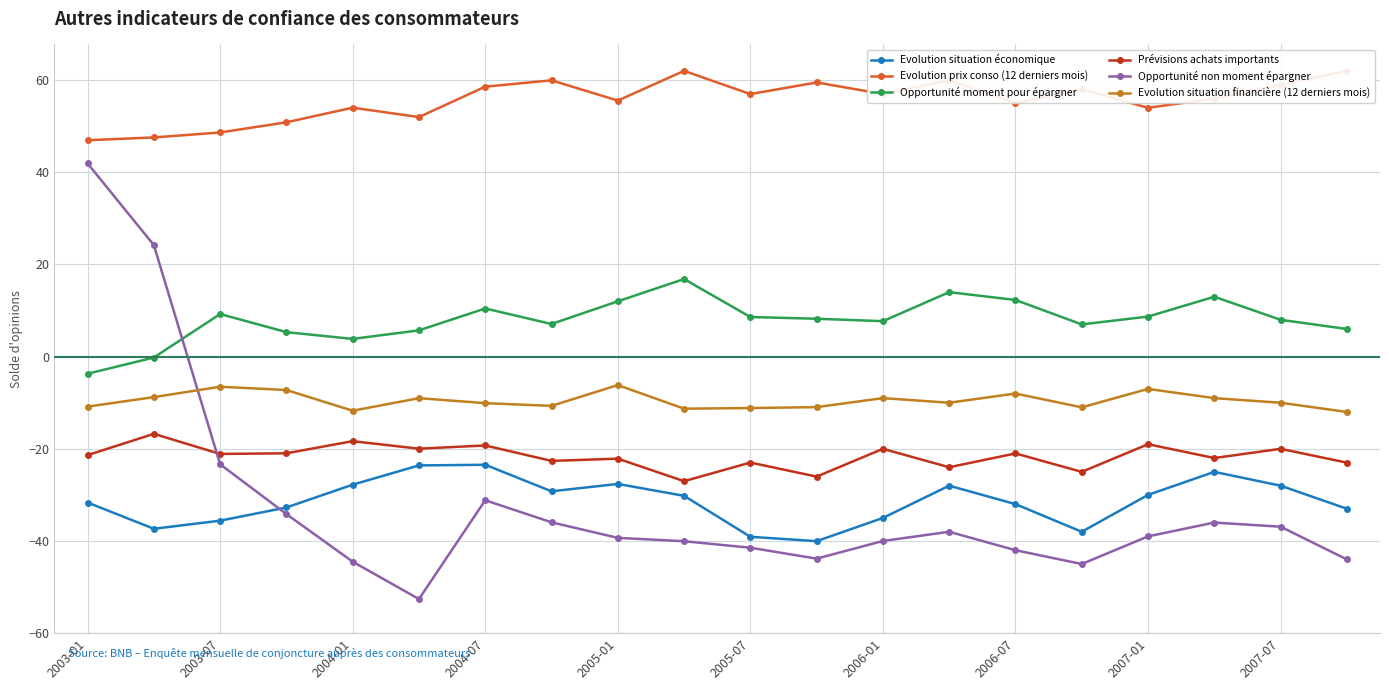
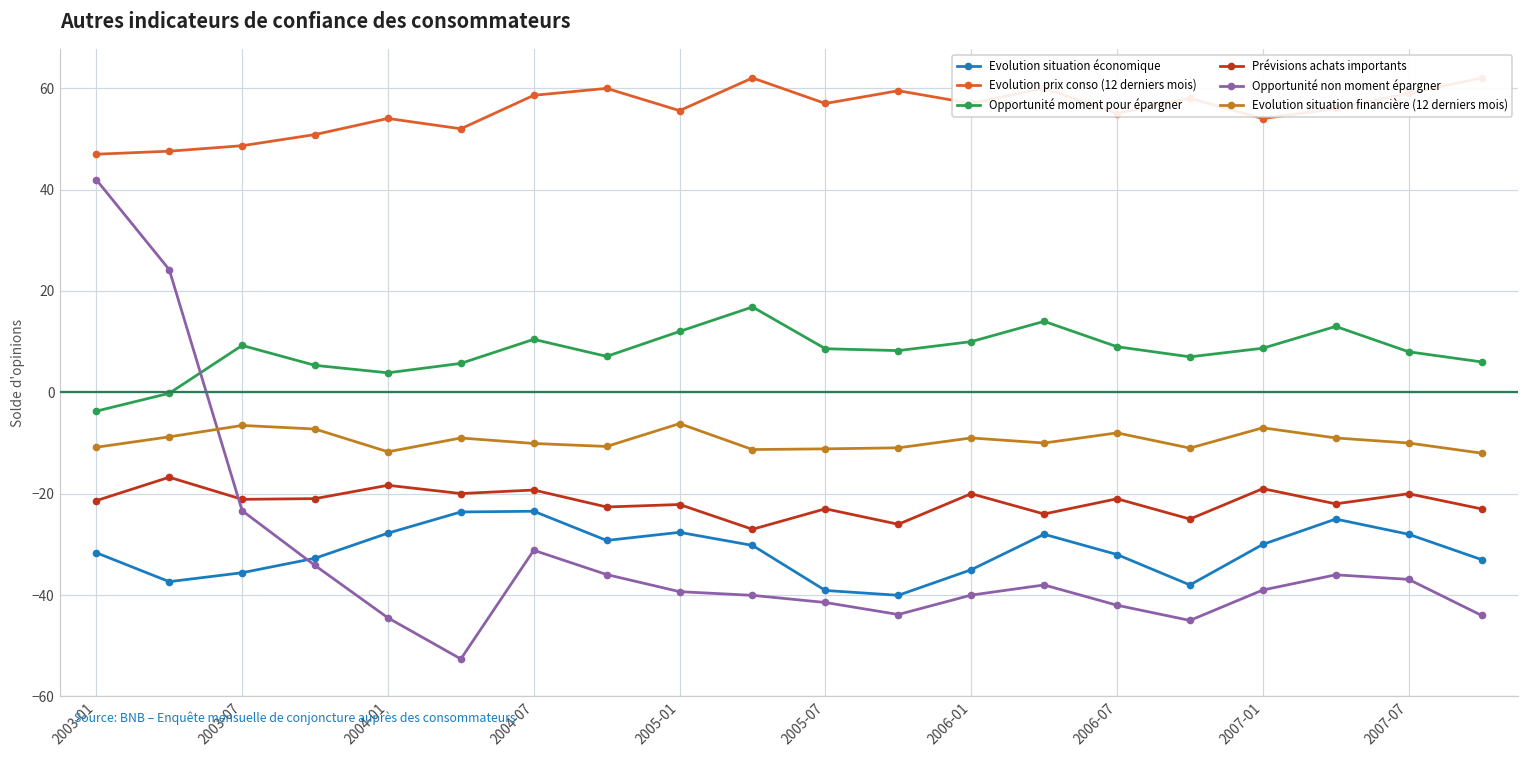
  {
    "Evolution situation économique": {
      "2003-01": -32,
      "2003-07": -36,
      "2004-01": -28,
      "2004-07": -23,
      "2005-01": -28,
      "2005-07": -39,
      "2006-01": -35,
      "2006-07": -32,
      "2007-01": -30,
      "2007-07": -28
    },
    "Opportunité moment pour épargner": {
      "2003-01": -4,
      "2003-07": 9,
      "2004-01": 4,
      "2004-07": 10,
      "2005-01": 12,
      "2005-07": 9,
-     "2006-01": 8,
-     "2006-07": 12,
+     "2006-01": 10,
+     "2006-07": 9,
      "2007-01": 9,
      "2007-07": 8
    },
    "Opportunité non moment épargner": {
      "2003-01": 42,
      "2003-07": -23,
      "2004-01": -44,
      "2004-07": -31,
      "2005-01": -39,
      "2005-07": -41,
      "2006-01": -40,
      "2006-07": -42,
      "2007-01": -39,
      "2007-07": -37
    }
  }
